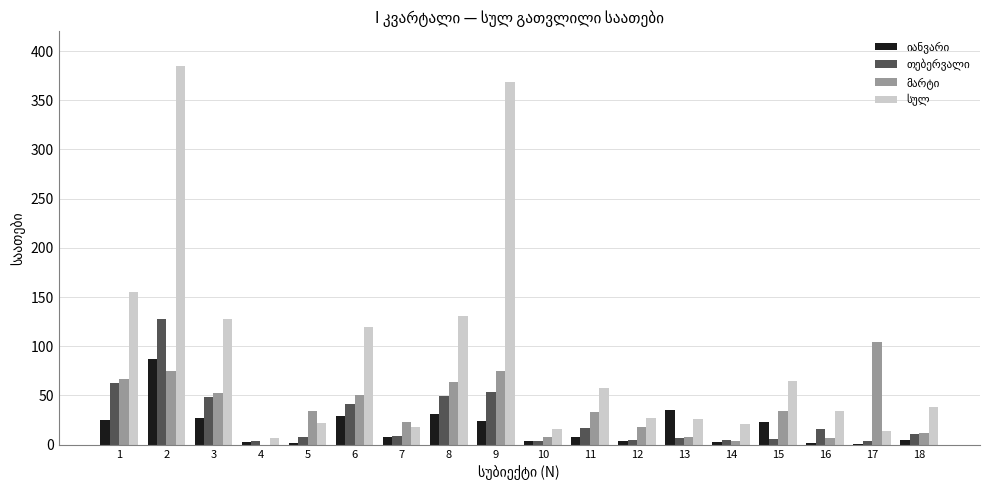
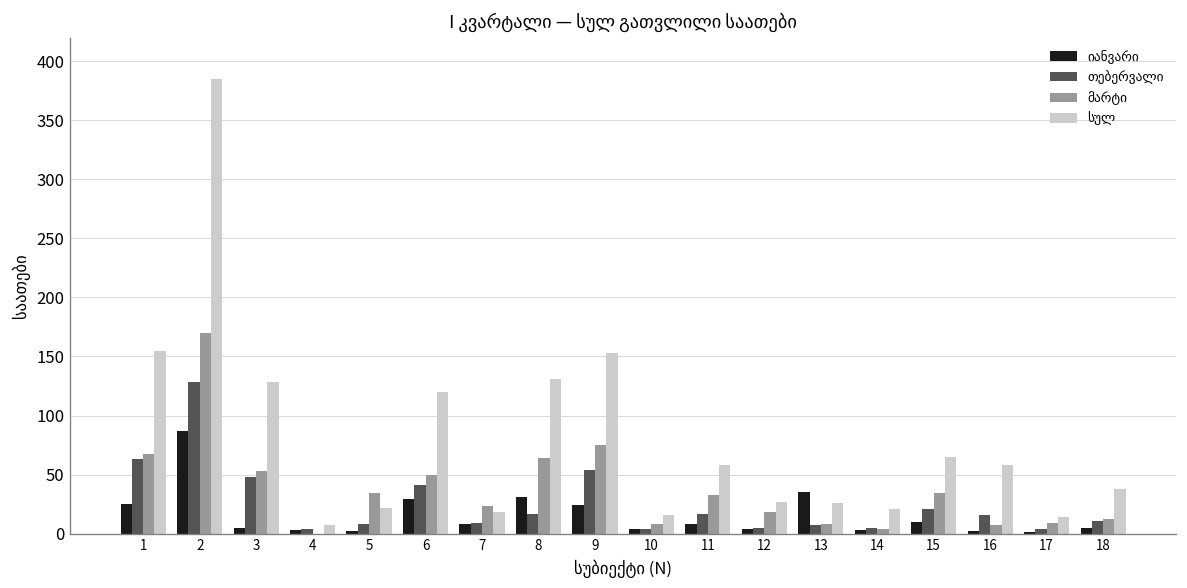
  {
    "იანვარი": {
      "1": 30,
      "2": 90,
-     "3": 30,
+     "3": 10,
      "4": 0,
      "6": 30,
      "7": 10,
      "8": 30,
      "9": 20,
      "10": 0,
      "11": 10,
      "12": 0,
      "13": 40,
      "14": 0,
-     "15": 20,
+     "15": 10,
      "18": 10
    },
    "თებერვალი": {
      "1": 60,
      "2": 130,
      "3": 50,
      "4": 0,
      "5": 10,
      "6": 40,
      "7": 10,
-     "8": 50,
+     "8": 20,
      "9": 50,
      "10": 0,
      "11": 20,
      "12": 10,
      "13": 10,
      "14": 10,
-     "15": 10,
+     "15": 20,
      "16": 20,
      "17": 0,
      "18": 10
    },
    "მარტი": {
      "1": 70,
-     "2": 80,
+     "2": 170,
      "3": 50,
      "4": 0,
      "5": 30,
      "6": 50,
      "7": 20,
      "8": 60,
      "9": 80,
      "10": 10,
      "11": 30,
      "12": 20,
      "13": 10,
      "14": 0,
      "15": 30,
      "16": 10,
-     "17": 100,
+     "17": 10,
      "18": 10
    },
    "სულ": {
      "1": 160,
      "2": 390,
      "3": 130,
      "4": 10,
      "5": 20,
      "6": 120,
      "7": 20,
      "8": 130,
-     "9": 370,
+     "9": 150,
      "10": 20,
      "11": 60,
      "12": 30,
      "13": 30,
      "14": 20,
      "15": 70,
-     "16": 30,
+     "16": 60,
      "17": 10,
      "18": 40
    }
  }
